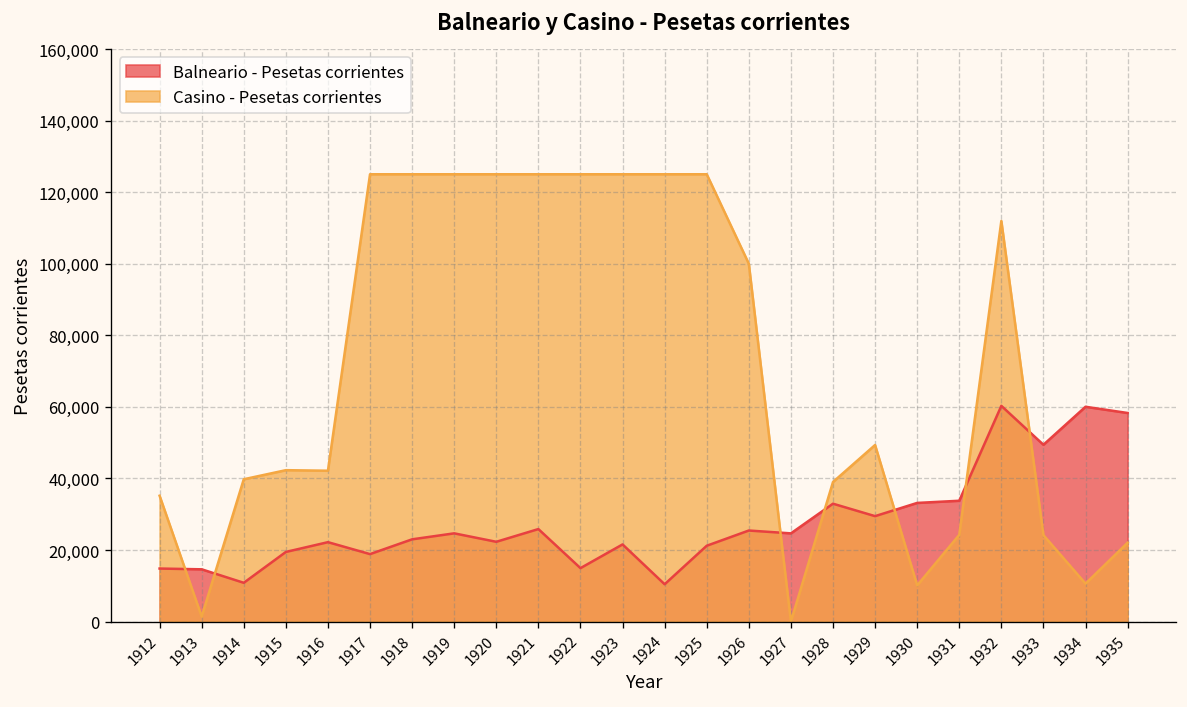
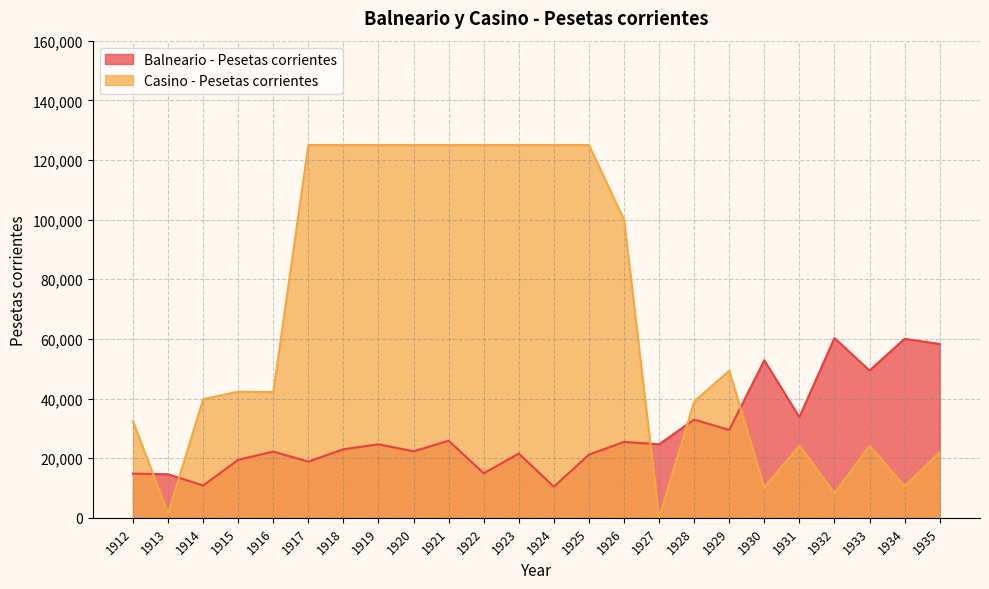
  {
    "Balneario - Pesetas corrientes": {
      "1912": "15,000",
      "1913": "15,000",
      "1914": "11,000",
      "1915": "19,000",
      "1916": "22,000",
      "1917": "19,000",
      "1918": "23,000",
      "1919": "25,000",
      "1920": "22,000",
      "1921": "26,000",
      "1922": "15,000",
      "1923": "22,000",
      "1924": "10,000",
      "1925": "21,000",
      "1926": "25,000",
      "1927": "25,000",
      "1928": "33,000",
      "1929": "29,000",
-     "1930": "33,000",
+     "1930": "53,000",
      "1931": "34,000",
      "1932": "60,000",
      "1933": "49,000",
      "1934": "60,000",
      "1935": "58,000"
    },
    "Casino - Pesetas corrientes": {
-     "1912": "35,000",
+     "1912": "32,000",
      "1913": "1,000",
      "1914": "40,000",
      "1915": "42,000",
      "1916": "42,000",
      "1917": "125,000",
      "1918": "125,000",
      "1919": "125,000",
      "1920": "125,000",
      "1921": "125,000",
      "1922": "125,000",
      "1923": "125,000",
      "1924": "125,000",
      "1925": "125,000",
      "1926": "100,000",
      "1927": "0",
      "1928": "39,000",
      "1929": "49,000",
      "1930": "10,000",
      "1931": "24,000",
-     "1932": "112,000",
+     "1932": "8,000",
      "1933": "24,000",
      "1934": "11,000",
      "1935": "22,000"
    }
  }
